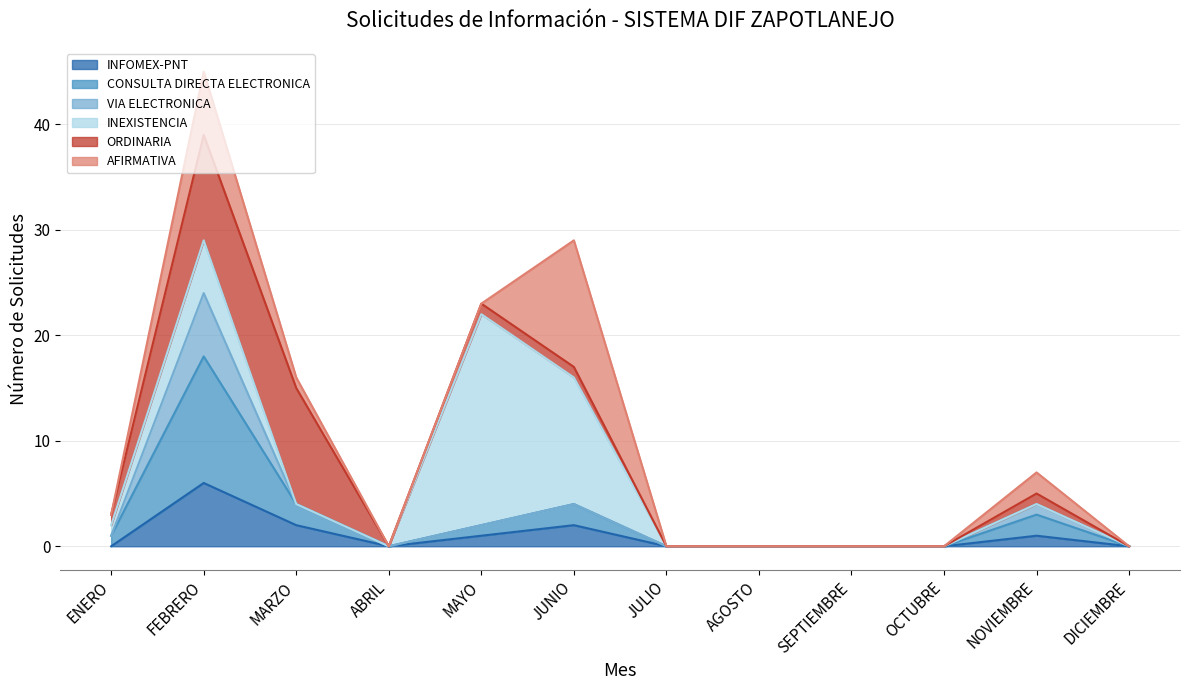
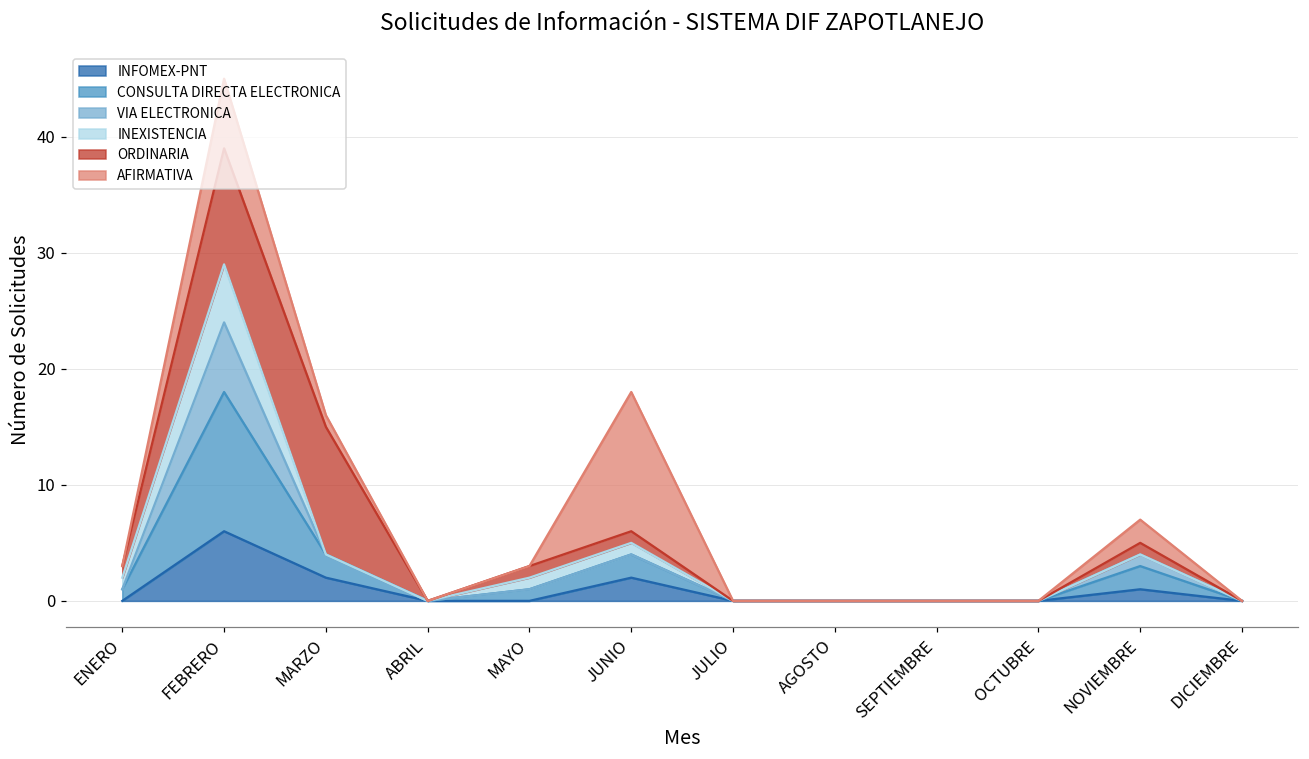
  {
    "INFOMEX-PNT": {
      "ENERO": 0,
      "FEBRERO": 6,
      "MARZO": 2,
-     "MAYO": 1,
+     "MAYO": 0,
      "JUNIO": 2,
      "NOVIEMBRE": 1
    },
    "INEXISTENCIA": {
      "ENERO": 1,
      "FEBRERO": 5,
-     "MAYO": 20,
-     "JUNIO": 12
+     "MAYO": 1,
+     "JUNIO": 1
    },
    "ORDINARIA": {
      "MARZO": 11,
      "JUNIO": 1,
      "NOVIEMBRE": 1
    },
    "AFIRMATIVA": {
      "MARZO": 1,
      "JUNIO": 12,
      "NOVIEMBRE": 2
    }
  }
